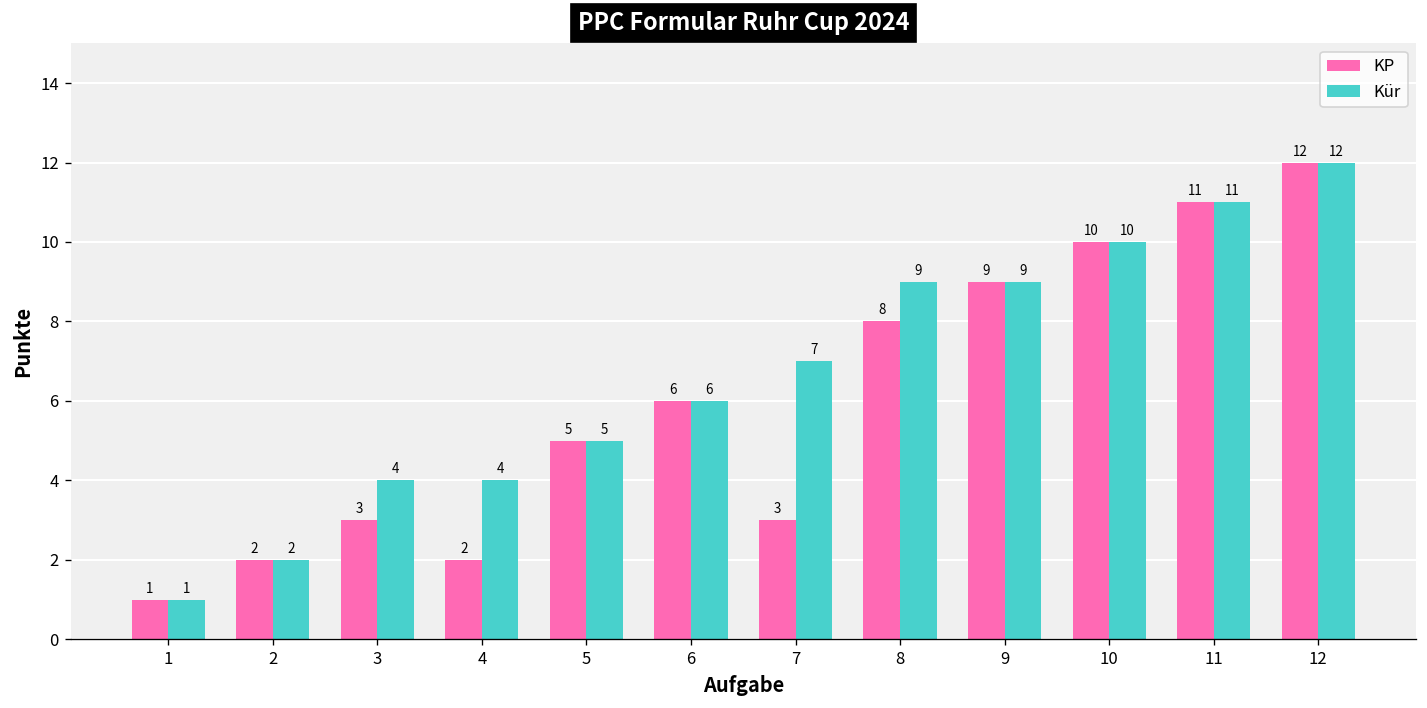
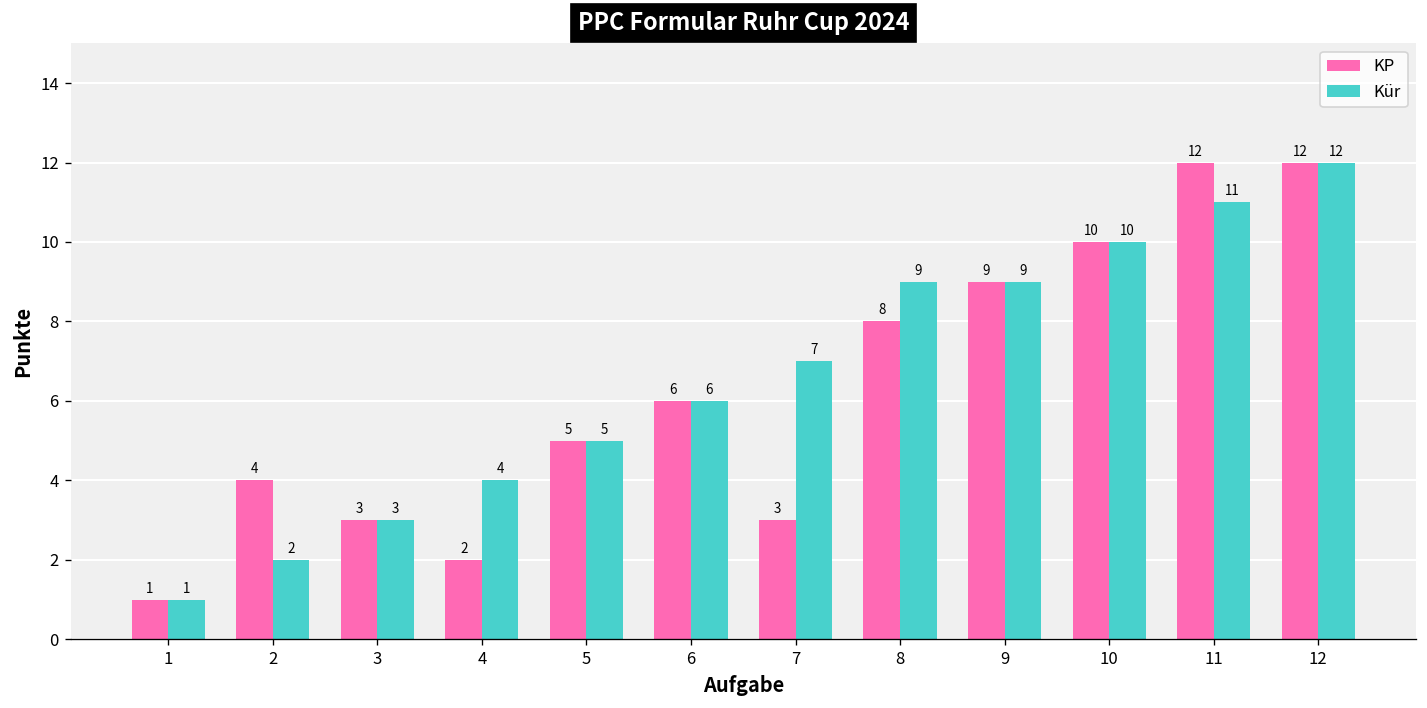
  {
    "KP": {
      "1": 1,
-     "2": 2,
+     "2": 4,
      "3": 3,
      "4": 2,
      "5": 5,
      "6": 6,
      "7": 3,
      "8": 8,
      "9": 9,
      "10": 10,
-     "11": 11,
+     "11": 12,
      "12": 12
    },
    "Kür": {
      "1": 1,
      "2": 2,
-     "3": 4,
+     "3": 3,
      "4": 4,
      "5": 5,
      "6": 6,
      "7": 7,
      "8": 9,
      "9": 9,
      "10": 10,
      "11": 11,
      "12": 12
    }
  }
